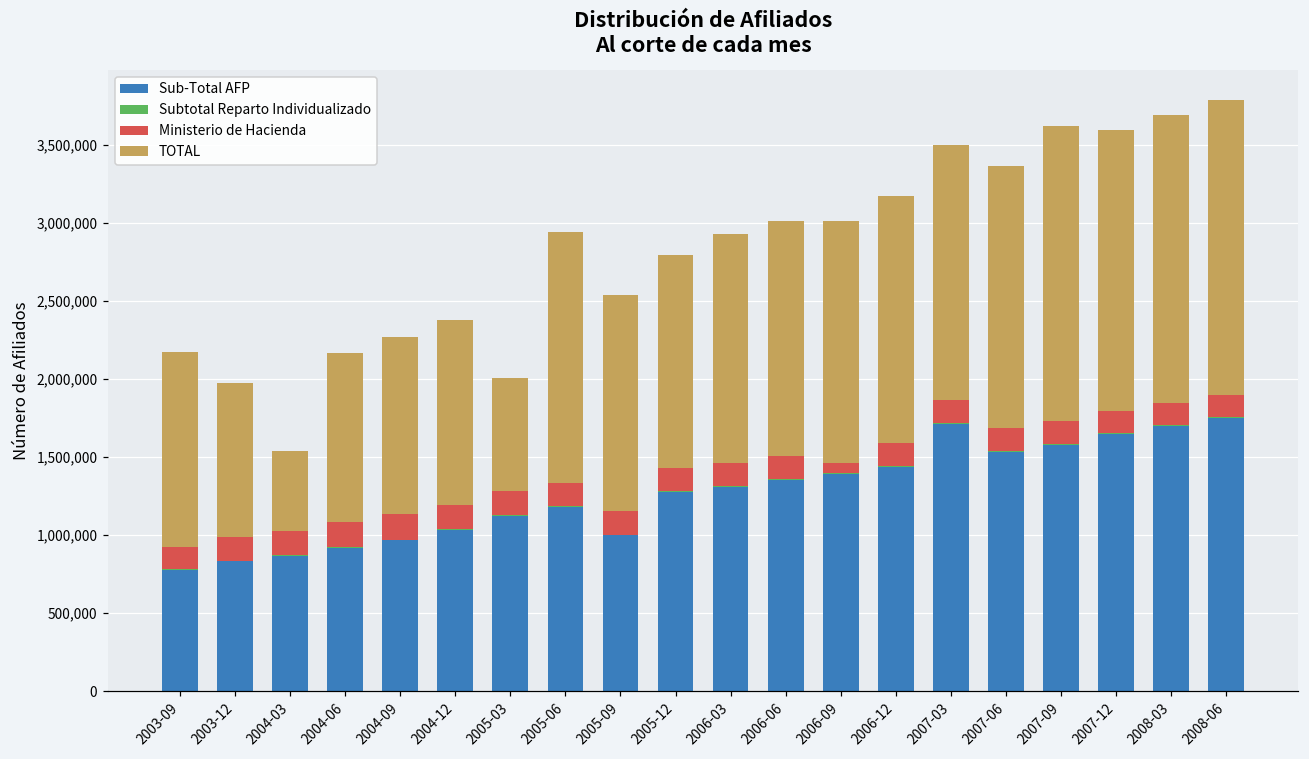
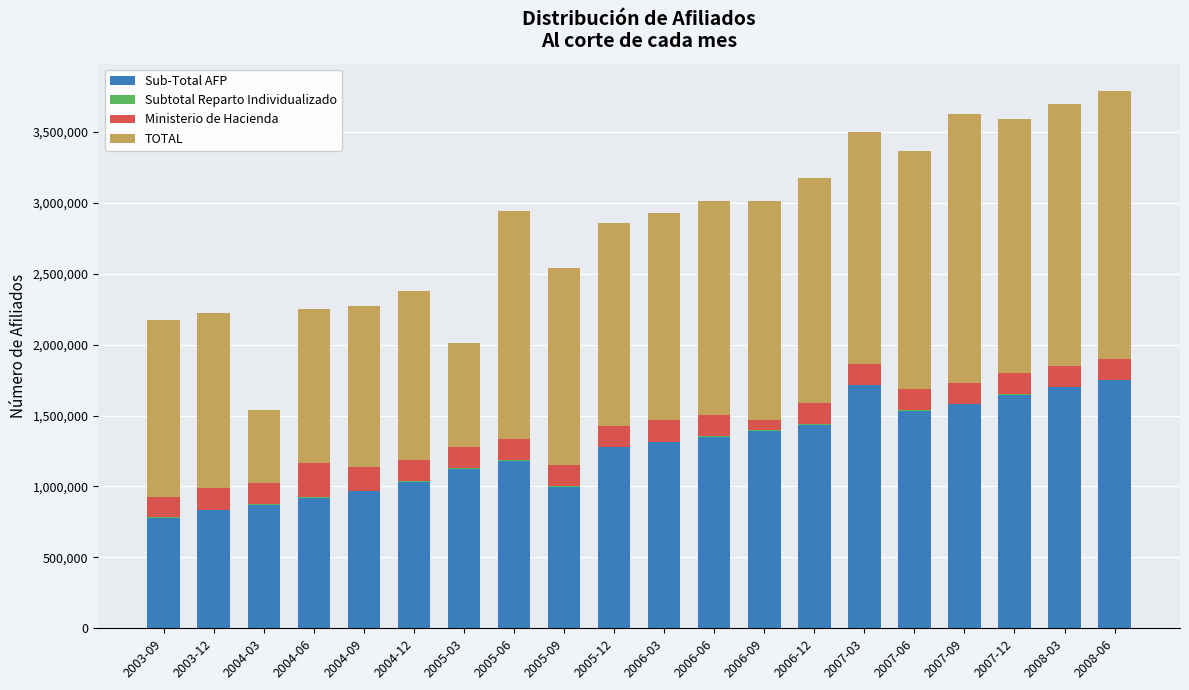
  {
    "Sub-Total AFP": {
      "2003-09": "780,000",
      "2003-12": "830,000",
      "2004-03": "870,000",
      "2004-06": "920,000",
      "2004-09": "970,000",
      "2004-12": "1,030,000",
      "2005-03": "1,120,000",
      "2005-06": "1,180,000",
      "2005-09": "1,000,000",
      "2005-12": "1,280,000",
      "2006-03": "1,310,000",
      "2006-06": "1,350,000",
      "2006-09": "1,390,000",
      "2006-12": "1,440,000",
      "2007-03": "1,710,000",
      "2007-06": "1,530,000",
      "2007-09": "1,580,000",
      "2007-12": "1,650,000",
      "2008-03": "1,700,000",
      "2008-06": "1,750,000"
    },
    "Ministerio de Hacienda": {
      "2003-09": "140,000",
      "2003-12": "150,000",
      "2004-03": "150,000",
-     "2004-06": "160,000",
+     "2004-06": "240,000",
      "2004-09": "170,000",
      "2004-12": "150,000",
      "2005-03": "150,000",
      "2005-06": "150,000",
      "2005-09": "150,000",
      "2005-12": "150,000",
      "2006-03": "150,000",
      "2006-06": "150,000",
      "2006-09": "70,000",
      "2006-12": "150,000",
      "2007-03": "150,000",
      "2007-06": "150,000",
      "2007-09": "150,000",
      "2007-12": "140,000",
      "2008-03": "140,000",
      "2008-06": "140,000"
    },
    "TOTAL": {
      "2003-09": "1,240,000",
-     "2003-12": "990,000",
+     "2003-12": "1,230,000",
      "2004-03": "510,000",
      "2004-06": "1,090,000",
      "2004-09": "1,140,000",
      "2004-12": "1,190,000",
      "2005-03": "730,000",
      "2005-06": "1,610,000",
      "2005-09": "1,390,000",
-     "2005-12": "1,360,000",
+     "2005-12": "1,430,000",
      "2006-03": "1,470,000",
      "2006-06": "1,510,000",
      "2006-09": "1,550,000",
      "2006-12": "1,590,000",
      "2007-03": "1,640,000",
      "2007-06": "1,680,000",
      "2007-09": "1,890,000",
      "2007-12": "1,800,000",
      "2008-03": "1,850,000",
      "2008-06": "1,900,000"
    }
  }
